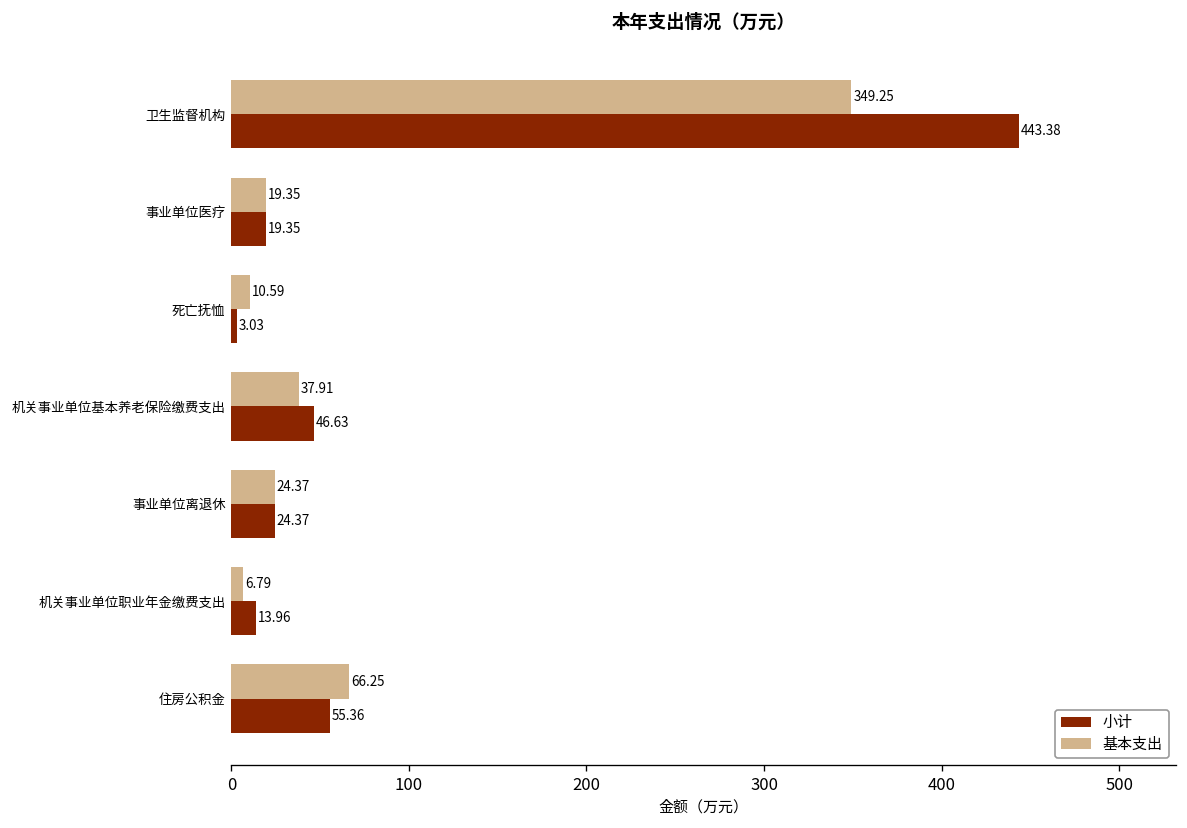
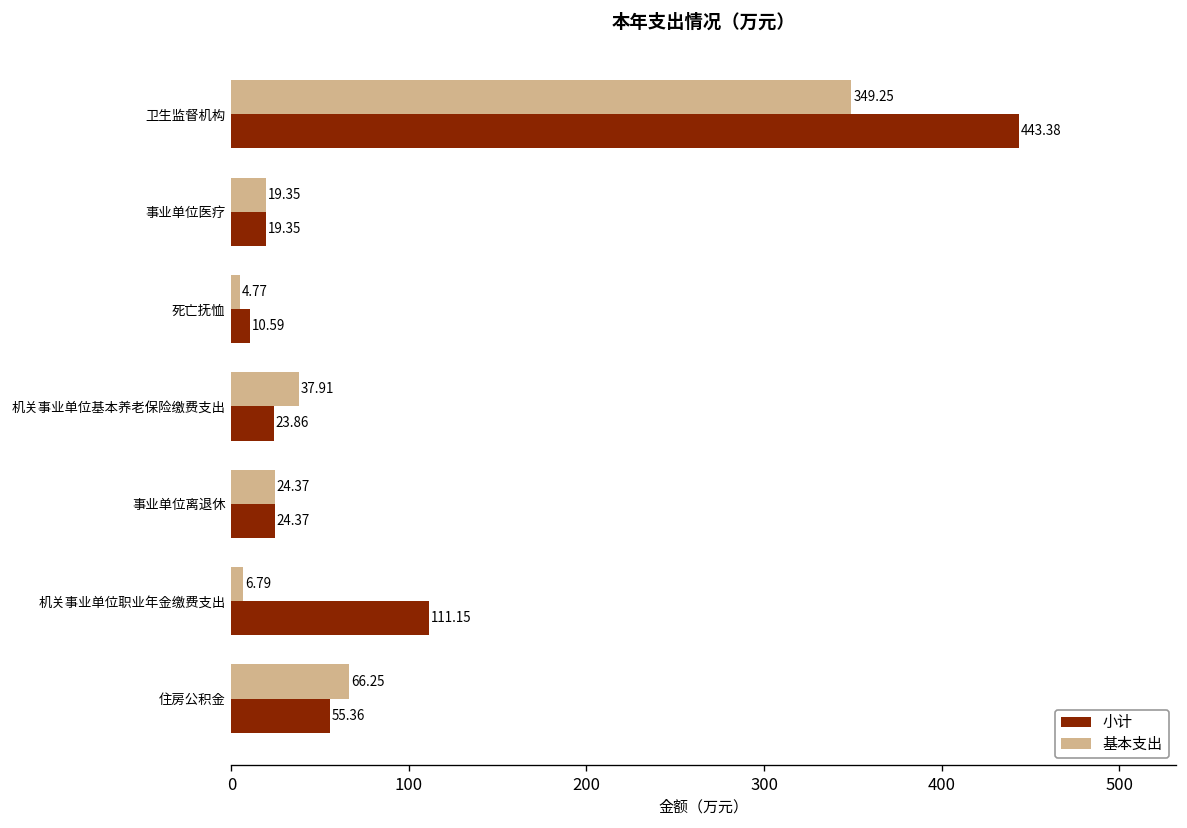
  {
    "小计": {
      "卫生监督机构": 443.38,
      "事业单位医疗": 19.35,
-     "死亡抚恤": 3.03,
-     "机关事业单位基本养老保险缴费支出": 46.63,
+     "死亡抚恤": 10.59,
+     "机关事业单位基本养老保险缴费支出": 23.86,
      "事业单位离退休": 24.37,
-     "机关事业单位职业年金缴费支出": 13.96,
+     "机关事业单位职业年金缴费支出": 111.15,
      "住房公积金": 55.36
    },
    "基本支出": {
      "卫生监督机构": 349.25,
      "事业单位医疗": 19.35,
-     "死亡抚恤": 10.59,
+     "死亡抚恤": 4.77,
      "机关事业单位基本养老保险缴费支出": 37.91,
      "事业单位离退休": 24.37,
      "机关事业单位职业年金缴费支出": 6.79,
      "住房公积金": 66.25
    }
  }
